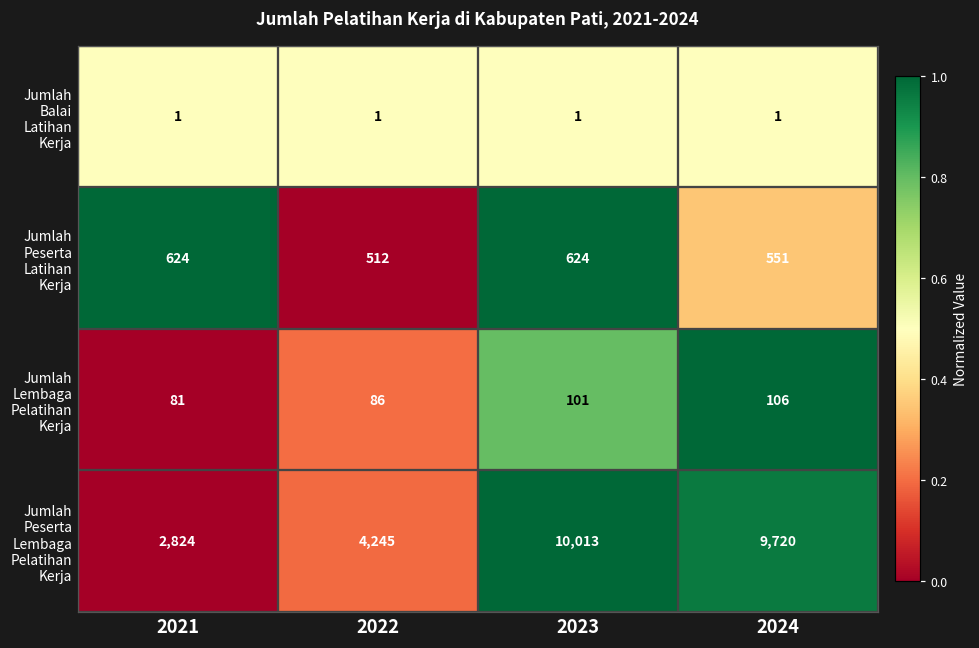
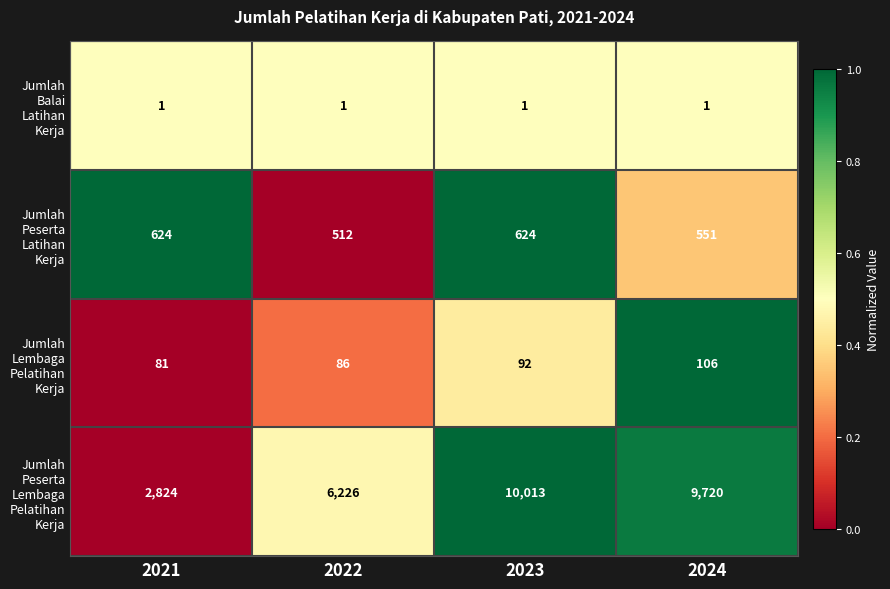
  {
    "Jumlah Balai Latihan Kerja": {
      "2021": "1",
      "2022": "1",
      "2023": "1",
      "2024": "1"
    },
    "Jumlah Peserta Latihan Kerja": {
      "2021": "624",
      "2022": "512",
      "2023": "624",
      "2024": "551"
    },
    "Jumlah Lembaga Pelatihan Kerja": {
      "2021": "81",
      "2022": "86",
-     "2023": "101",
+     "2023": "92",
      "2024": "106"
    },
    "Jumlah Peserta Lembaga Pelatihan Kerja": {
      "2021": "2,824",
-     "2022": "4,245",
+     "2022": "6,226",
      "2023": "10,013",
      "2024": "9,720"
    }
  }
